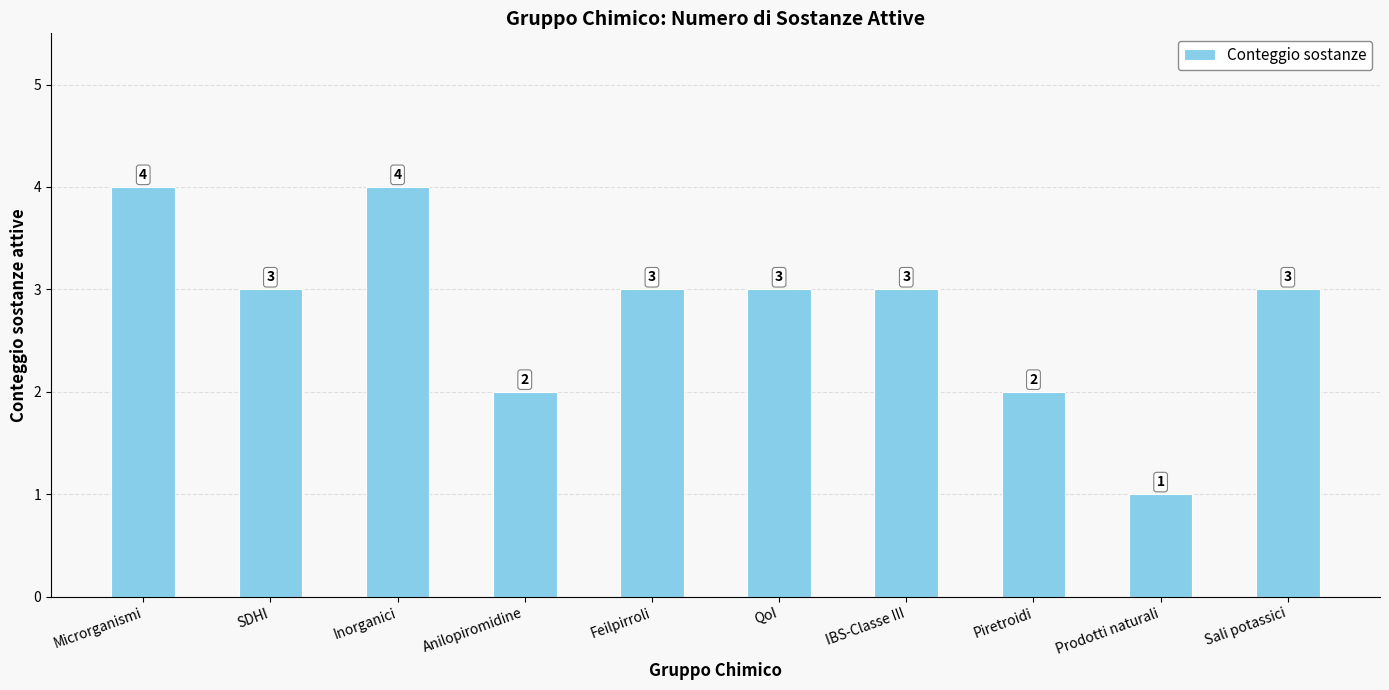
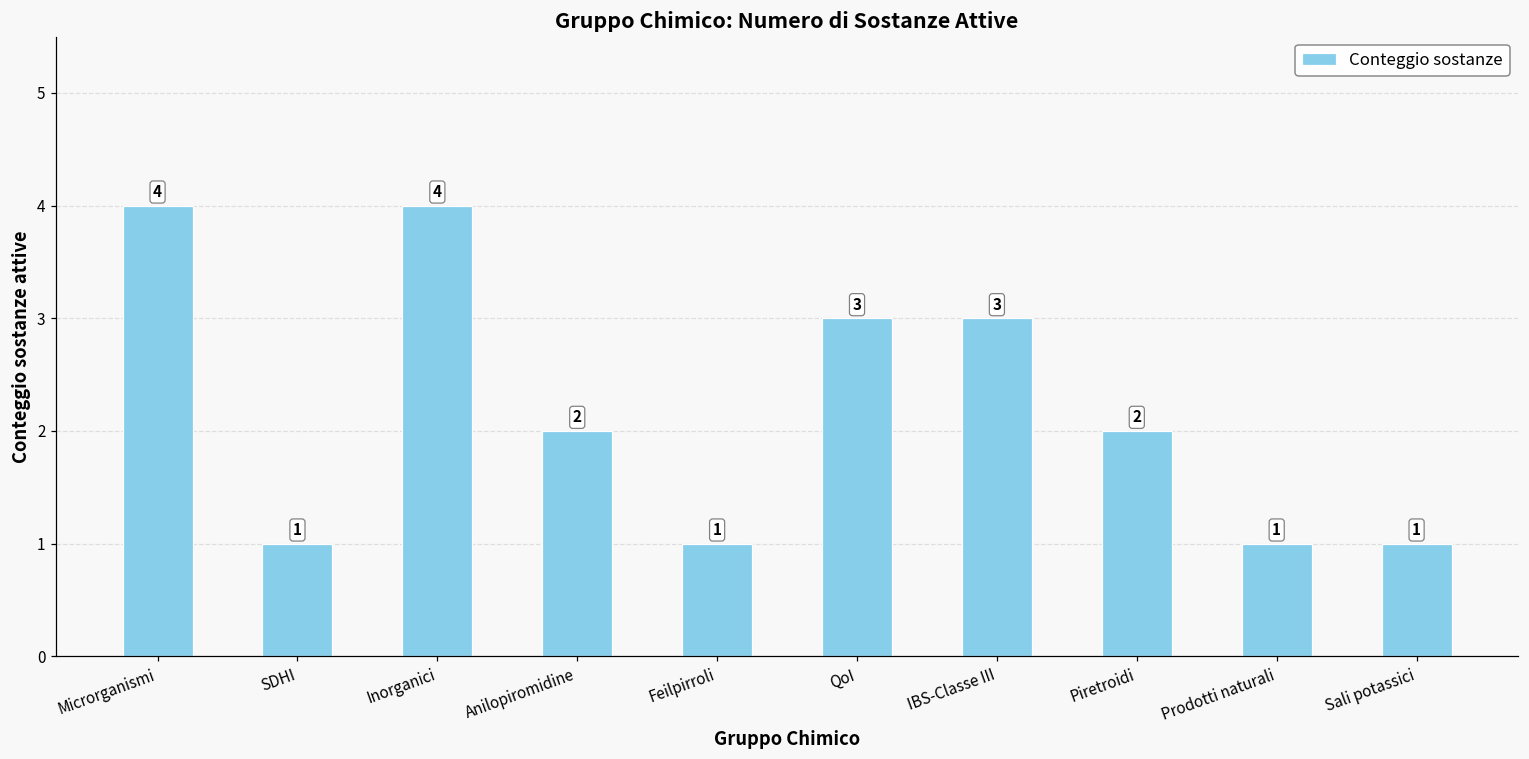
  {
-   "SDHI": 3,
-   "Feilpirroli": 3,
-   "Sali potassici": 3
+   "SDHI": 1,
+   "Feilpirroli": 1,
+   "Sali potassici": 1
  }
